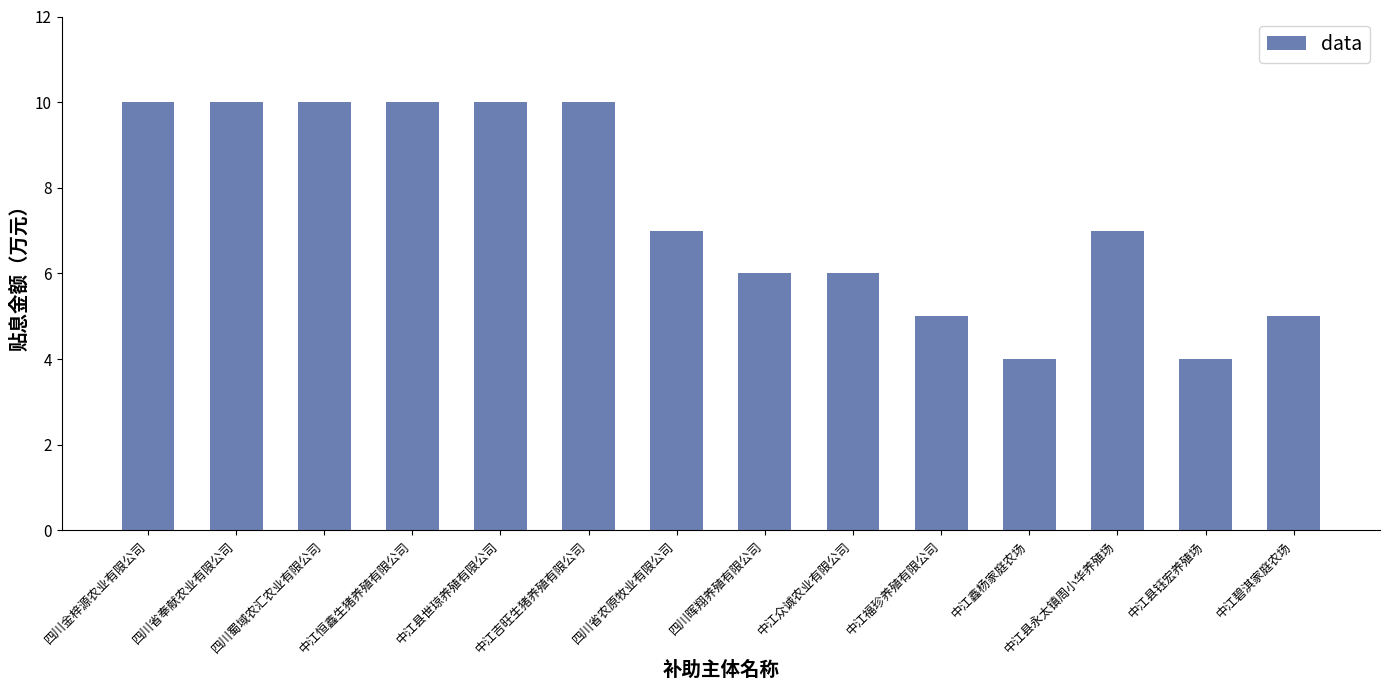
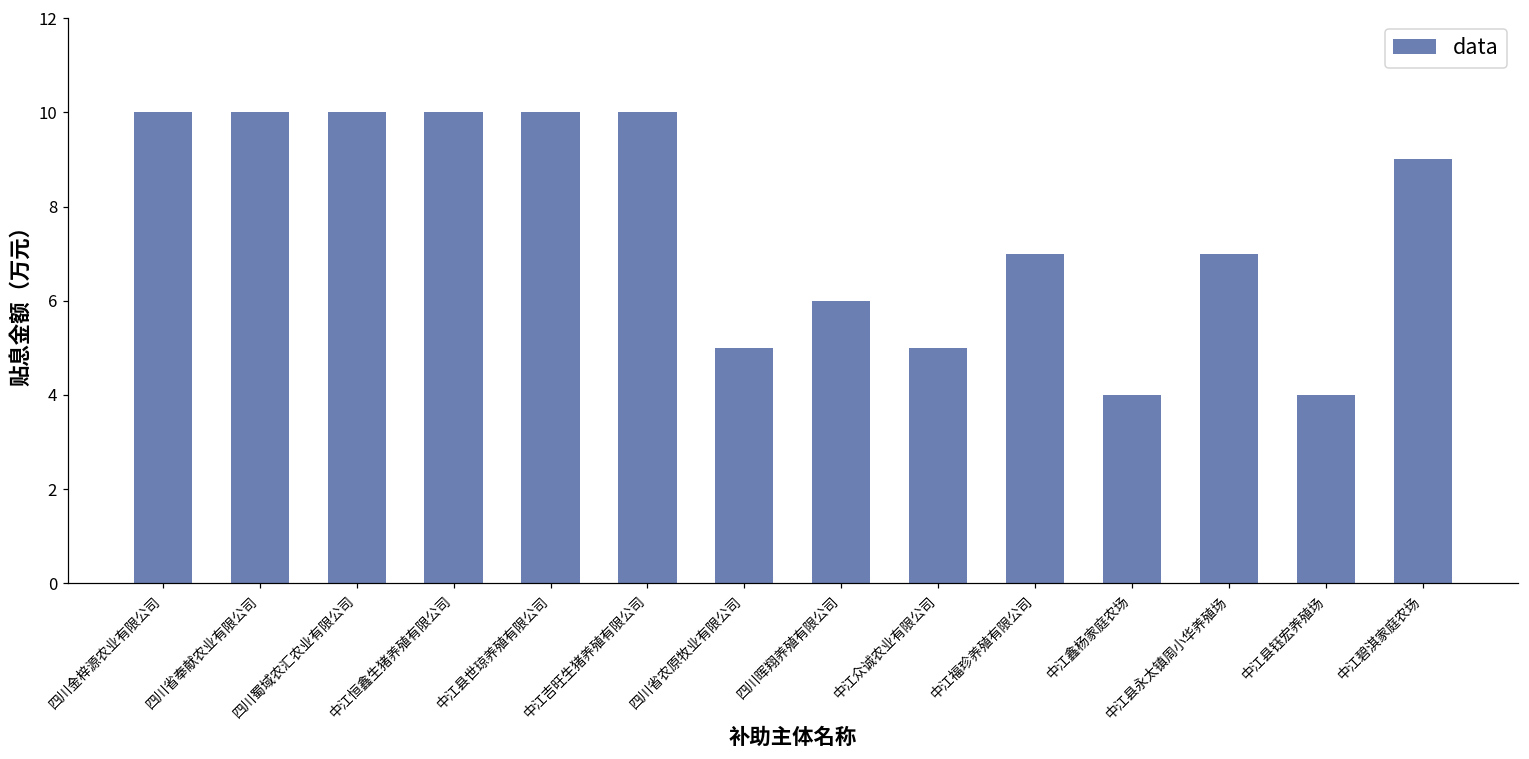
  {
    "四川金梓源农业有限公司": 10,
    "四川省奉献农业有限公司": 10,
    "四川蜀域农汇农业有限公司": 10,
    "中江恒鑫生猪养殖有限公司": 10,
    "中江县世琼养殖有限公司": 10,
    "中江吉旺生猪养殖有限公司": 10,
-   "四川省农原牧业有限公司": 7,
+   "四川省农原牧业有限公司": 5,
    "四川晖翔养殖有限公司": 6,
-   "中江众诚农业有限公司": 6,
-   "中江福珍养殖有限公司": 5,
+   "中江众诚农业有限公司": 5,
+   "中江福珍养殖有限公司": 7,
    "中江鑫杨家庭农场": 4,
    "中江县永太镇周小华养殖场": 7,
    "中江县钰宏养殖场": 4,
-   "中江碧淇家庭农场": 5
+   "中江碧淇家庭农场": 9
  }
